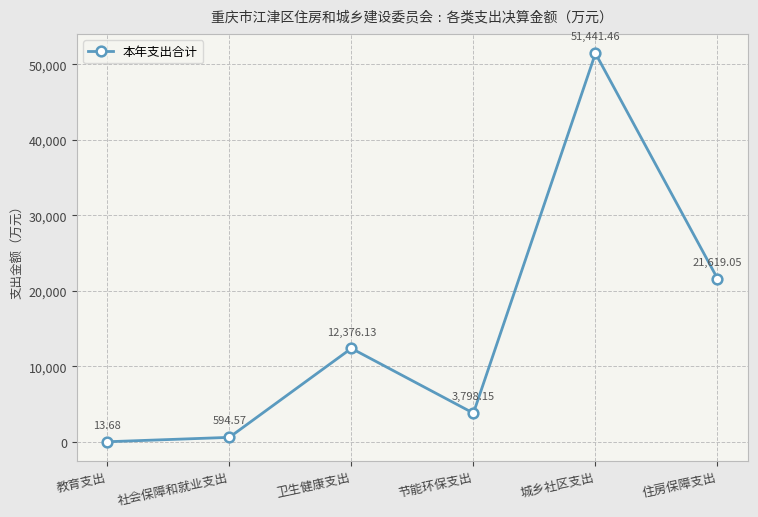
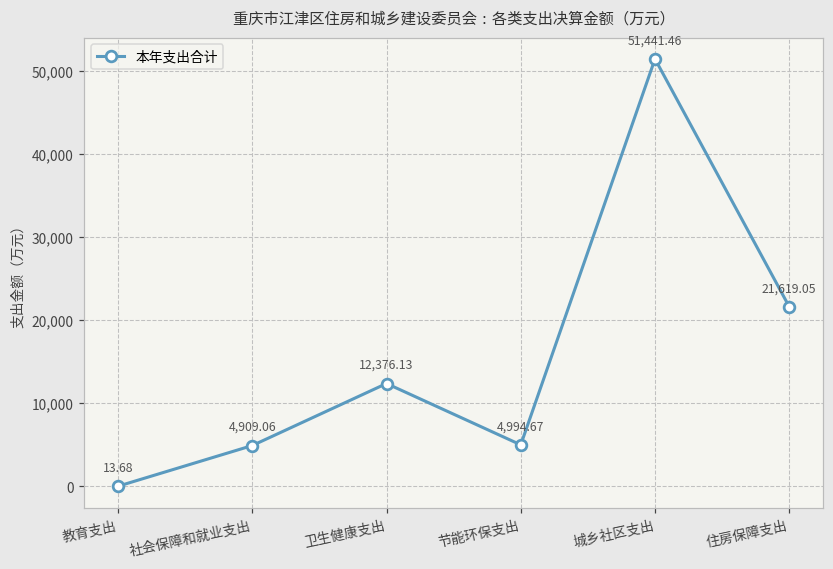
  {
    "教育支出": "13.68",
-   "社会保障和就业支出": "594.57",
+   "社会保障和就业支出": "4,909.06",
    "卫生健康支出": "12,376.13",
-   "节能环保支出": "3,798.15",
+   "节能环保支出": "4,994.67",
    "城乡社区支出": "51,441.46",
    "住房保障支出": "21,619.05"
  }
